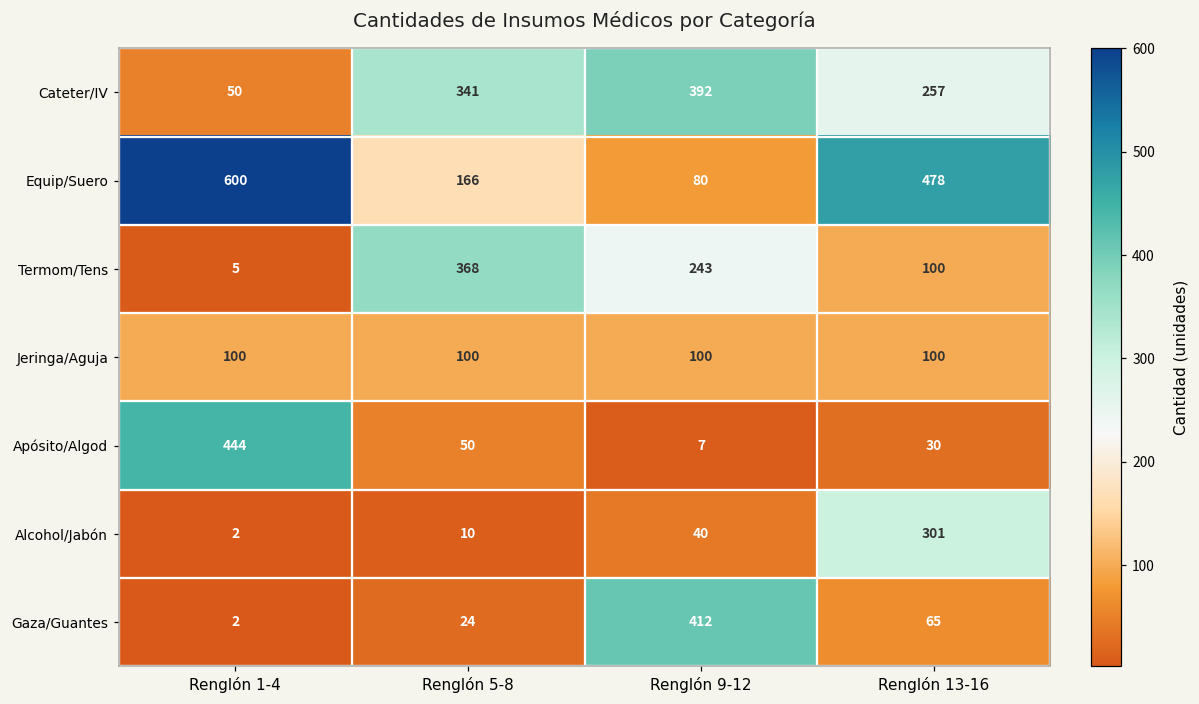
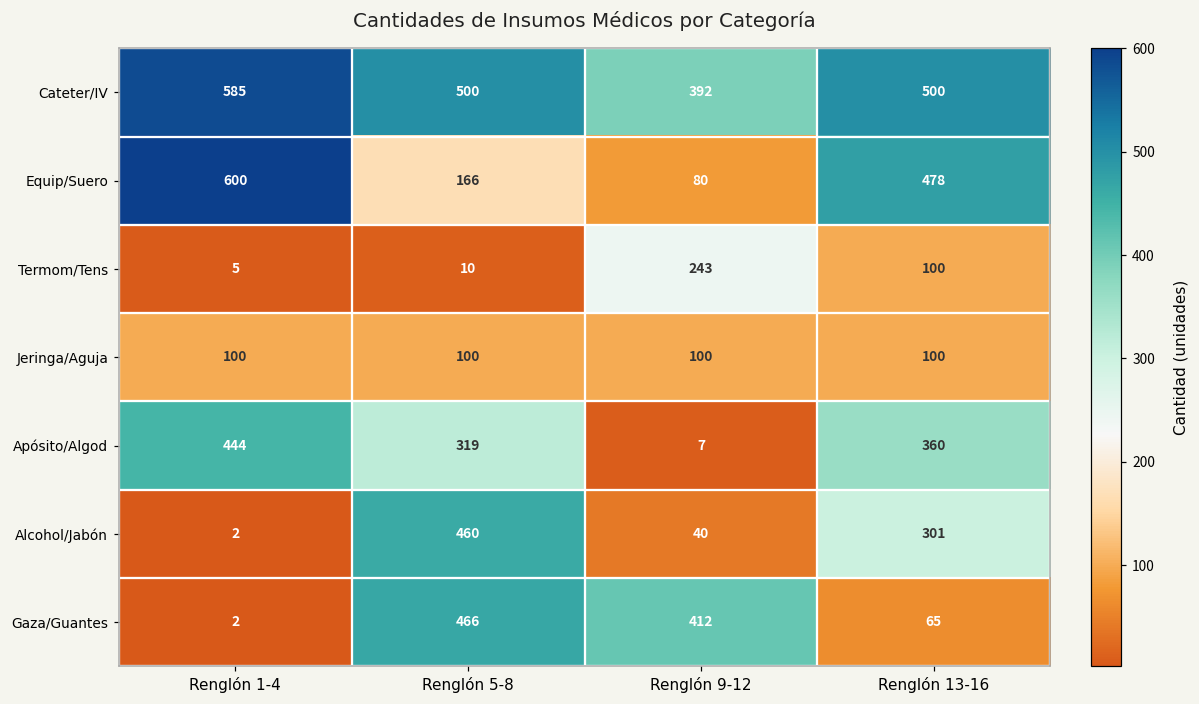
  {
    "Cateter/IV": {
-     "Renglón 1-4": 50,
-     "Renglón 5-8": 341,
+     "Renglón 1-4": 585,
+     "Renglón 5-8": 500,
      "Renglón 9-12": 392,
-     "Renglón 13-16": 257
+     "Renglón 13-16": 500
    },
    "Equip/Suero": {
      "Renglón 1-4": 600,
      "Renglón 5-8": 166,
      "Renglón 9-12": 80,
      "Renglón 13-16": 478
    },
    "Termom/Tens": {
      "Renglón 1-4": 5,
-     "Renglón 5-8": 368,
+     "Renglón 5-8": 10,
      "Renglón 9-12": 243,
      "Renglón 13-16": 100
    },
    "Jeringa/Aguja": {
      "Renglón 1-4": 100,
      "Renglón 5-8": 100,
      "Renglón 9-12": 100,
      "Renglón 13-16": 100
    },
    "Apósito/Algod": {
      "Renglón 1-4": 444,
-     "Renglón 5-8": 50,
+     "Renglón 5-8": 319,
      "Renglón 9-12": 7,
-     "Renglón 13-16": 30
+     "Renglón 13-16": 360
    },
    "Alcohol/Jabón": {
      "Renglón 1-4": 2,
-     "Renglón 5-8": 10,
+     "Renglón 5-8": 460,
      "Renglón 9-12": 40,
      "Renglón 13-16": 301
    },
    "Gaza/Guantes": {
      "Renglón 1-4": 2,
-     "Renglón 5-8": 24,
+     "Renglón 5-8": 466,
      "Renglón 9-12": 412,
      "Renglón 13-16": 65
    }
  }
